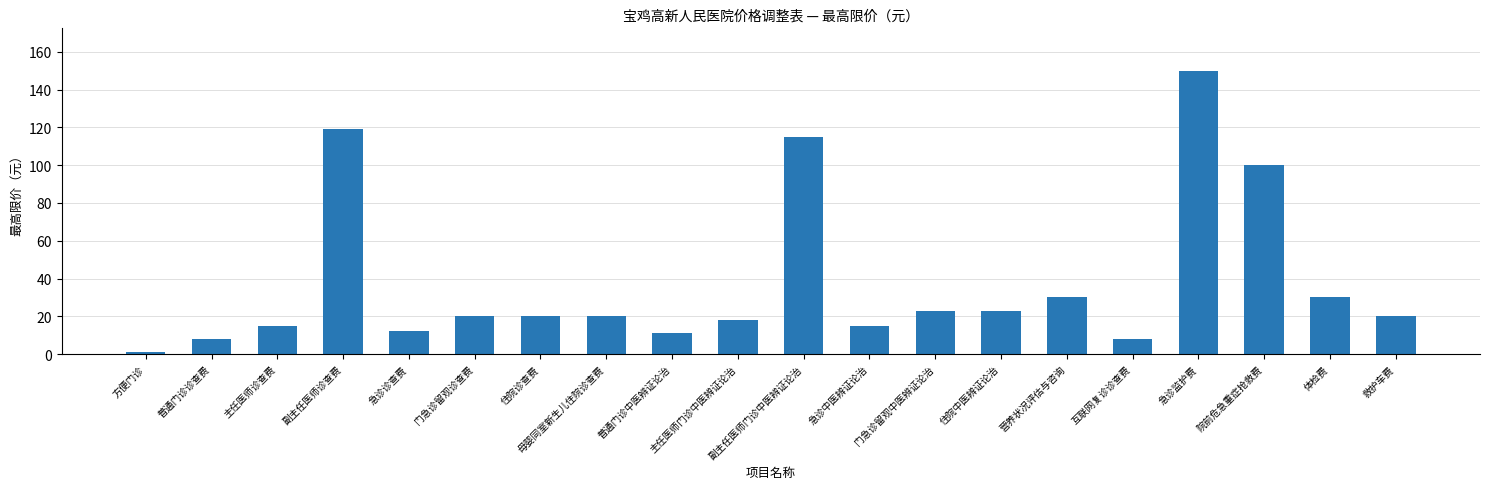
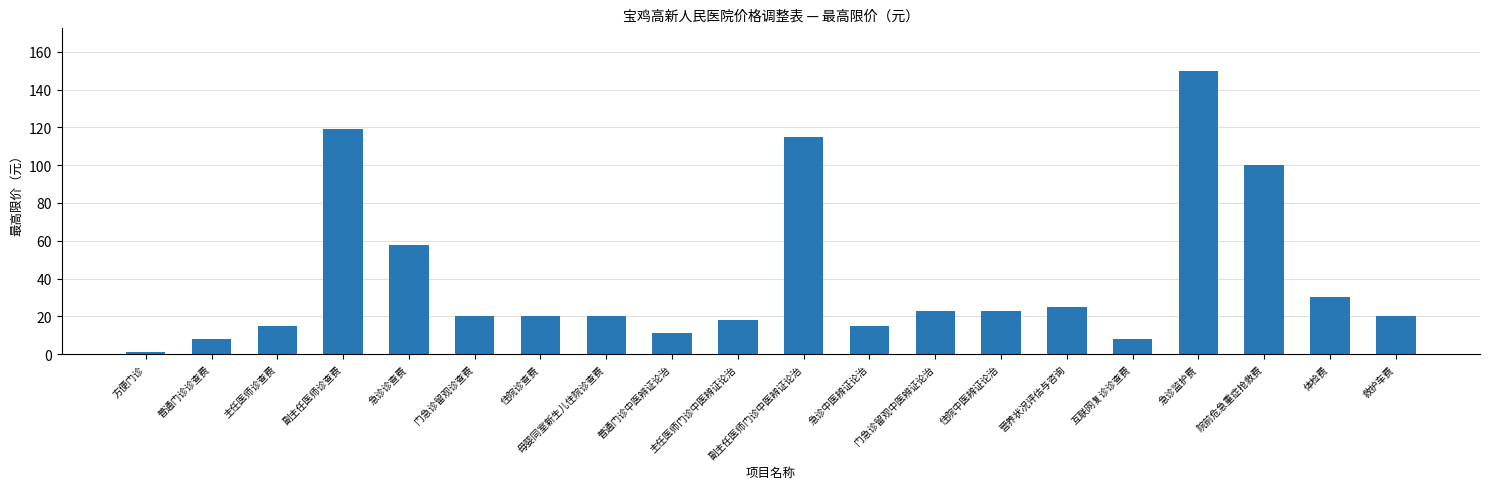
  {
    "普通门诊诊查费": 8,
    "主任医师诊查费": 15,
    "副主任医师诊查费": 119,
-   "急诊诊查费": 12,
+   "急诊诊查费": 58,
    "门急诊留观诊查费": 20,
    "住院诊查费": 20,
    "母婴同室新生儿住院诊查费": 20,
    "普通门诊中医辨证论治": 11,
    "主任医师门诊中医辨证论治": 18,
    "副主任医师门诊中医辨证论治": 115,
    "急诊中医辨证论治": 15,
    "门急诊留观中医辨证论治": 23,
    "住院中医辨证论治": 23,
-   "营养状况评估与咨询": 30,
+   "营养状况评估与咨询": 25,
    "互联网复诊诊查费": 8,
    "急诊监护费": 150,
    "院前危急重症抢救费": 100,
    "体检费": 30,
    "救护车费": 20
  }
